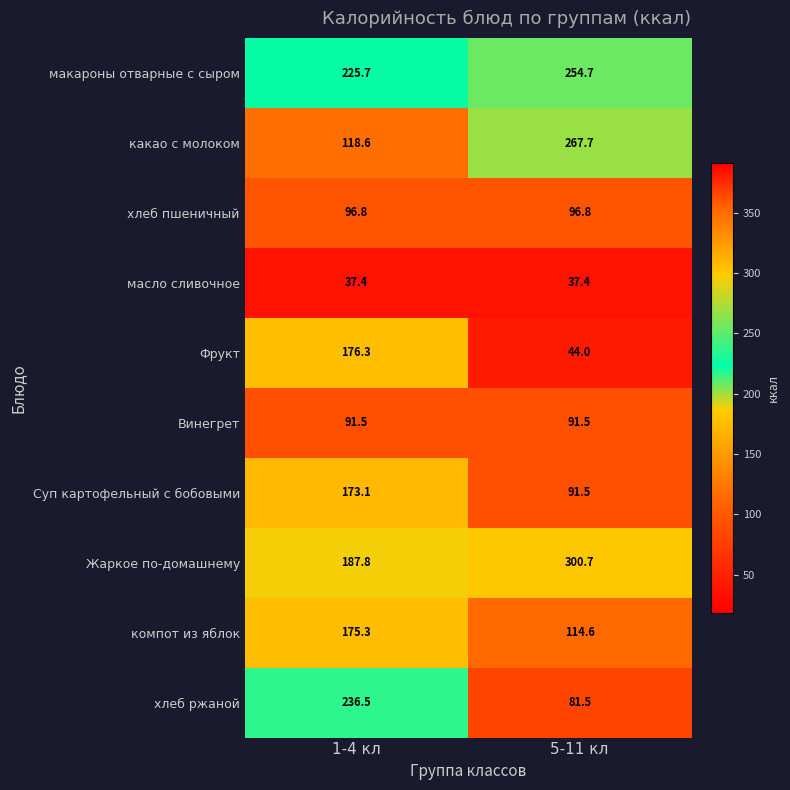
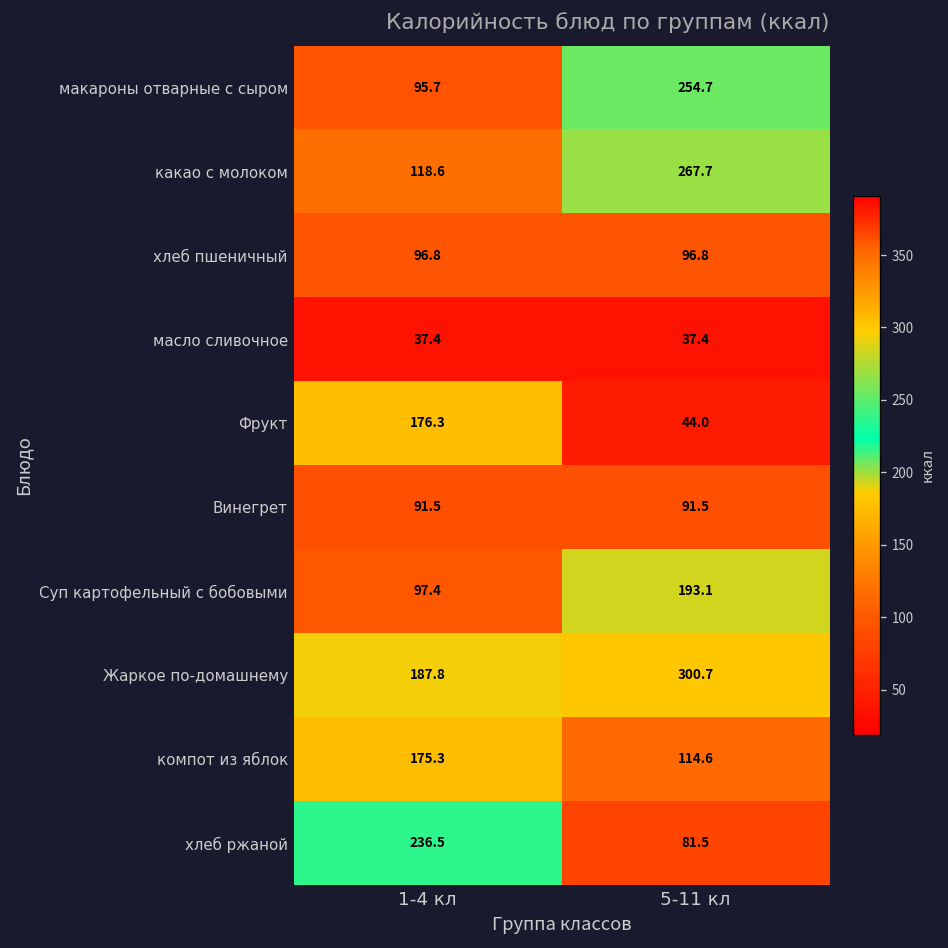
  {
    "макароны отварные с сыром": {
-     "1-4 кл": 225.7,
+     "1-4 кл": 95.7,
      "5-11 кл": 254.7
    },
    "какао с молоком": {
      "1-4 кл": 118.6,
      "5-11 кл": 267.7
    },
    "хлеб пшеничный": {
      "1-4 кл": 96.8,
      "5-11 кл": 96.8
    },
    "масло сливочное": {
      "1-4 кл": 37.4,
      "5-11 кл": 37.4
    },
    "Фрукт": {
      "1-4 кл": 176.3,
      "5-11 кл": 44.0
    },
    "Винегрет": {
      "1-4 кл": 91.5,
      "5-11 кл": 91.5
    },
    "Суп картофельный с бобовыми": {
-     "1-4 кл": 173.1,
-     "5-11 кл": 91.5
+     "1-4 кл": 97.4,
+     "5-11 кл": 193.1
    },
    "Жаркое по-домашнему": {
      "1-4 кл": 187.8,
      "5-11 кл": 300.7
    },
    "компот из яблок": {
      "1-4 кл": 175.3,
      "5-11 кл": 114.6
    },
    "хлеб ржаной": {
      "1-4 кл": 236.5,
      "5-11 кл": 81.5
    }
  }
